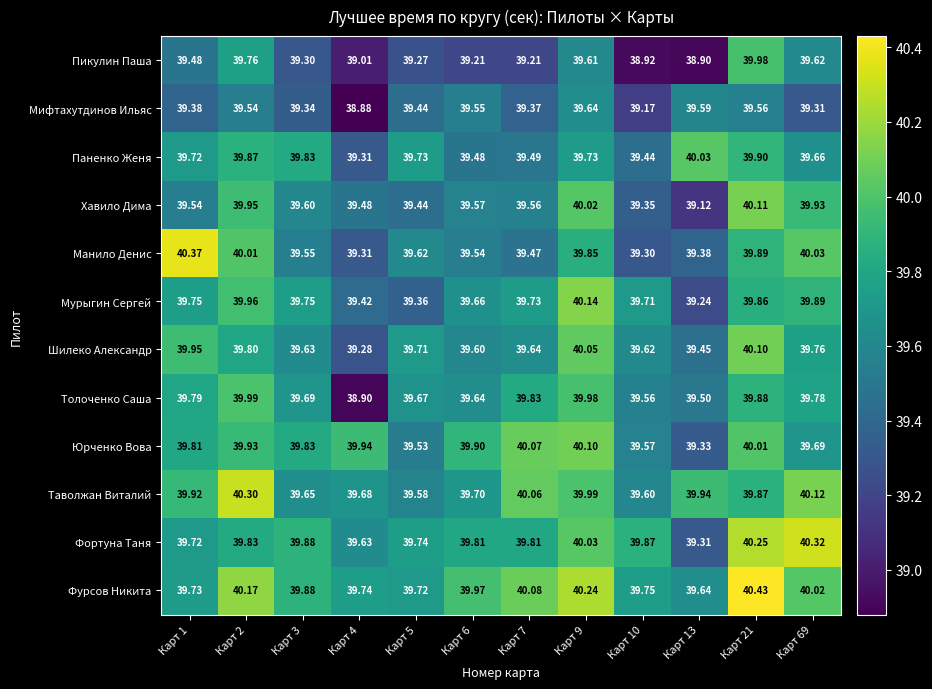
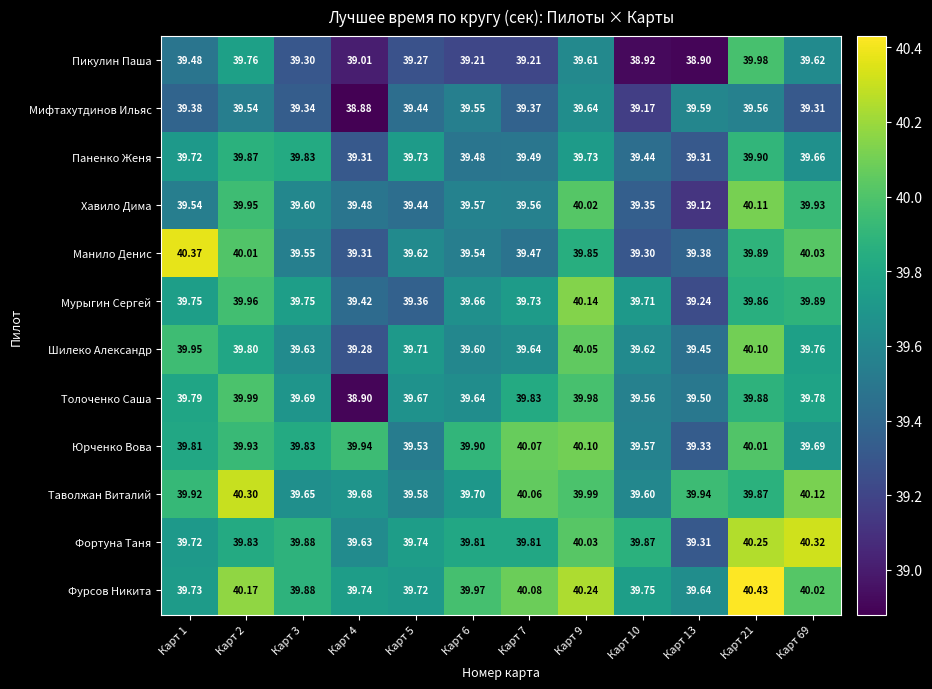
  {
    "Пикулин Паша": {
      "Карт 1": 39.48,
      "Карт 2": 39.76,
      "Карт 3": 39.30,
      "Карт 4": 39.01,
      "Карт 5": 39.27,
      "Карт 6": 39.21,
      "Карт 7": 39.21,
      "Карт 9": 39.61,
      "Карт 10": 38.92,
      "Карт 13": 38.90,
      "Карт 21": 39.98,
      "Карт 69": 39.62
    },
    "Мифтахутдинов Ильяс": {
      "Карт 1": 39.38,
      "Карт 2": 39.54,
      "Карт 3": 39.34,
      "Карт 4": 38.88,
      "Карт 5": 39.44,
      "Карт 6": 39.55,
      "Карт 7": 39.37,
      "Карт 9": 39.64,
      "Карт 10": 39.17,
      "Карт 13": 39.59,
      "Карт 21": 39.56,
      "Карт 69": 39.31
    },
    "Паненко Женя": {
      "Карт 1": 39.72,
      "Карт 2": 39.87,
      "Карт 3": 39.83,
      "Карт 4": 39.31,
      "Карт 5": 39.73,
      "Карт 6": 39.48,
      "Карт 7": 39.49,
      "Карт 9": 39.73,
      "Карт 10": 39.44,
-     "Карт 13": 40.03,
+     "Карт 13": 39.31,
      "Карт 21": 39.90,
      "Карт 69": 39.66
    },
    "Хавило Дима": {
      "Карт 1": 39.54,
      "Карт 2": 39.95,
      "Карт 3": 39.60,
      "Карт 4": 39.48,
      "Карт 5": 39.44,
      "Карт 6": 39.57,
      "Карт 7": 39.56,
      "Карт 9": 40.02,
      "Карт 10": 39.35,
      "Карт 13": 39.12,
      "Карт 21": 40.11,
      "Карт 69": 39.93
    },
    "Манило Денис": {
      "Карт 1": 40.37,
      "Карт 2": 40.01,
      "Карт 3": 39.55,
      "Карт 4": 39.31,
      "Карт 5": 39.62,
      "Карт 6": 39.54,
      "Карт 7": 39.47,
      "Карт 9": 39.85,
      "Карт 10": 39.30,
      "Карт 13": 39.38,
      "Карт 21": 39.89,
      "Карт 69": 40.03
    },
    "Мурыгин Сергей": {
      "Карт 1": 39.75,
      "Карт 2": 39.96,
      "Карт 3": 39.75,
      "Карт 4": 39.42,
      "Карт 5": 39.36,
      "Карт 6": 39.66,
      "Карт 7": 39.73,
      "Карт 9": 40.14,
      "Карт 10": 39.71,
      "Карт 13": 39.24,
      "Карт 21": 39.86,
      "Карт 69": 39.89
    },
    "Шилеко Александр": {
      "Карт 1": 39.95,
      "Карт 2": 39.80,
      "Карт 3": 39.63,
      "Карт 4": 39.28,
      "Карт 5": 39.71,
      "Карт 6": 39.60,
      "Карт 7": 39.64,
      "Карт 9": 40.05,
      "Карт 10": 39.62,
      "Карт 13": 39.45,
      "Карт 21": 40.10,
      "Карт 69": 39.76
    },
    "Толоченко Саша": {
      "Карт 1": 39.79,
      "Карт 2": 39.99,
      "Карт 3": 39.69,
      "Карт 4": 38.90,
      "Карт 5": 39.67,
      "Карт 6": 39.64,
      "Карт 7": 39.83,
      "Карт 9": 39.98,
      "Карт 10": 39.56,
      "Карт 13": 39.50,
      "Карт 21": 39.88,
      "Карт 69": 39.78
    },
    "Юрченко Вова": {
      "Карт 1": 39.81,
      "Карт 2": 39.93,
      "Карт 3": 39.83,
      "Карт 4": 39.94,
      "Карт 5": 39.53,
      "Карт 6": 39.90,
      "Карт 7": 40.07,
      "Карт 9": 40.10,
      "Карт 10": 39.57,
      "Карт 13": 39.33,
      "Карт 21": 40.01,
      "Карт 69": 39.69
    },
    "Таволжан Виталий": {
      "Карт 1": 39.92,
      "Карт 2": 40.30,
      "Карт 3": 39.65,
      "Карт 4": 39.68,
      "Карт 5": 39.58,
      "Карт 6": 39.70,
      "Карт 7": 40.06,
      "Карт 9": 39.99,
      "Карт 10": 39.60,
      "Карт 13": 39.94,
      "Карт 21": 39.87,
      "Карт 69": 40.12
    },
    "Фортуна Таня": {
      "Карт 1": 39.72,
      "Карт 2": 39.83,
      "Карт 3": 39.88,
      "Карт 4": 39.63,
      "Карт 5": 39.74,
      "Карт 6": 39.81,
      "Карт 7": 39.81,
      "Карт 9": 40.03,
      "Карт 10": 39.87,
      "Карт 13": 39.31,
      "Карт 21": 40.25,
      "Карт 69": 40.32
    },
    "Фурсов Никита": {
      "Карт 1": 39.73,
      "Карт 2": 40.17,
      "Карт 3": 39.88,
      "Карт 4": 39.74,
      "Карт 5": 39.72,
      "Карт 6": 39.97,
      "Карт 7": 40.08,
      "Карт 9": 40.24,
      "Карт 10": 39.75,
      "Карт 13": 39.64,
      "Карт 21": 40.43,
      "Карт 69": 40.02
    }
  }
